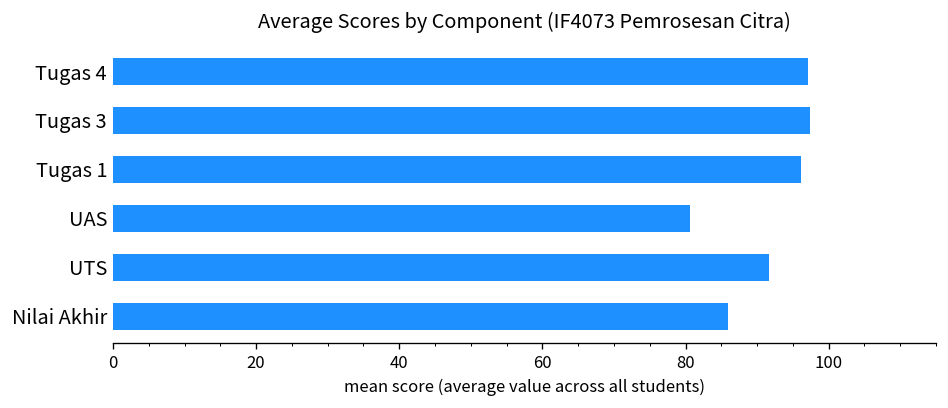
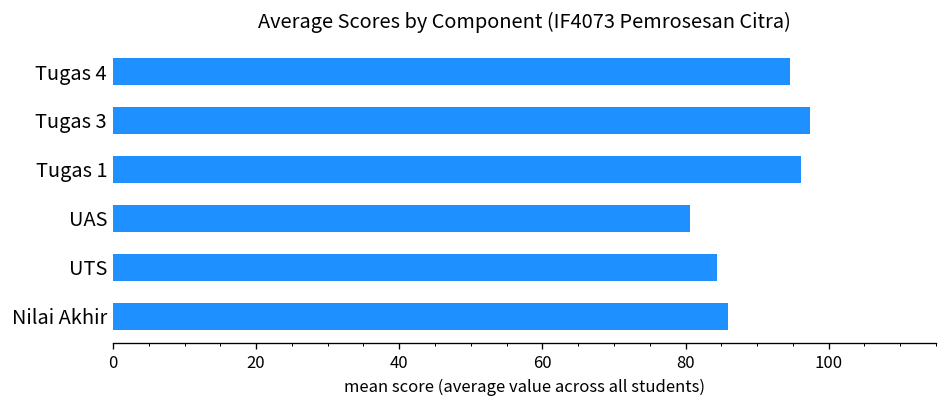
  {
-   "Tugas 4": 97,
+   "Tugas 4": 95,
    "Tugas 3": 97,
    "Tugas 1": 96,
    "UAS": 81,
-   "UTS": 92,
+   "UTS": 84,
    "Nilai Akhir": 86
  }
